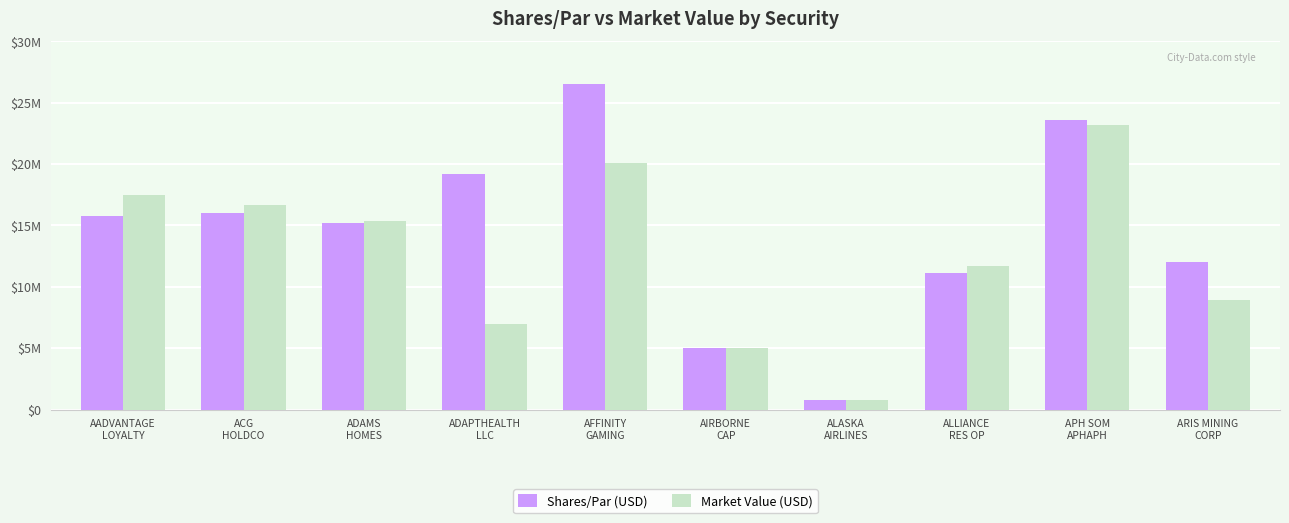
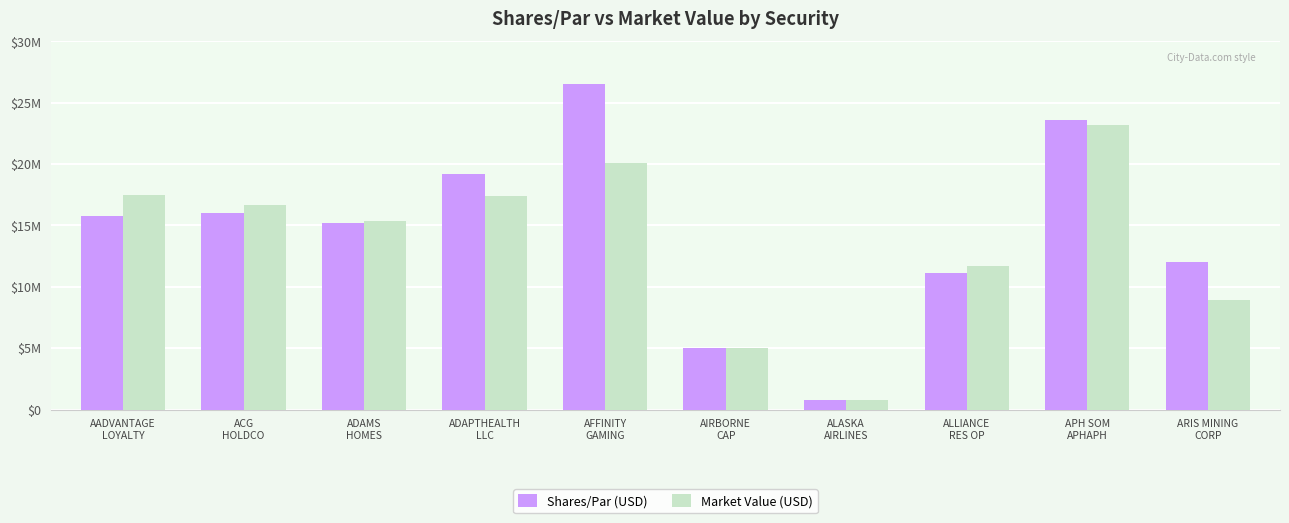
  {
    "Shares/Par (USD)": {
      "AADVANTAGE LOYALTY": "$15800000",
      "ACG HOLDCO": "$16000000",
      "ADAMS HOMES": "$15200000",
      "ADAPTHEALTH LLC": "$19200000",
      "AFFINITY GAMING": "$26500000",
      "AIRBORNE CAP": "$5000000",
      "ALASKA AIRLINES": "$800000",
      "ALLIANCE RES OP": "$11200000",
      "APH SOM APHAPH": "$23600000",
      "ARIS MINING CORP": "$12100000"
    },
    "Market Value (USD)": {
      "AADVANTAGE LOYALTY": "$17400000",
      "ACG HOLDCO": "$16700000",
      "ADAMS HOMES": "$15300000",
-     "ADAPTHEALTH LLC": "$7000000",
+     "ADAPTHEALTH LLC": "$17400000",
      "AFFINITY GAMING": "$20100000",
      "AIRBORNE CAP": "$5000000",
      "ALASKA AIRLINES": "$800000",
      "ALLIANCE RES OP": "$11700000",
      "APH SOM APHAPH": "$23200000",
      "ARIS MINING CORP": "$9000000"
    }
  }
